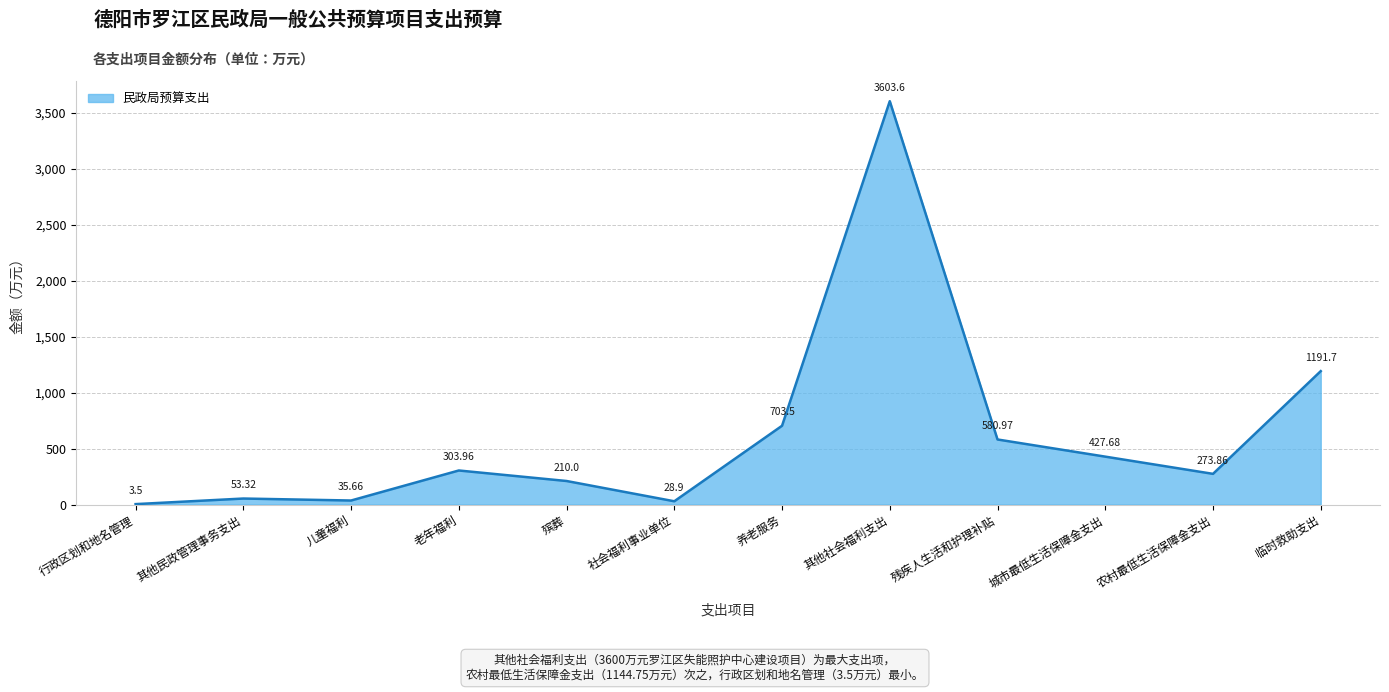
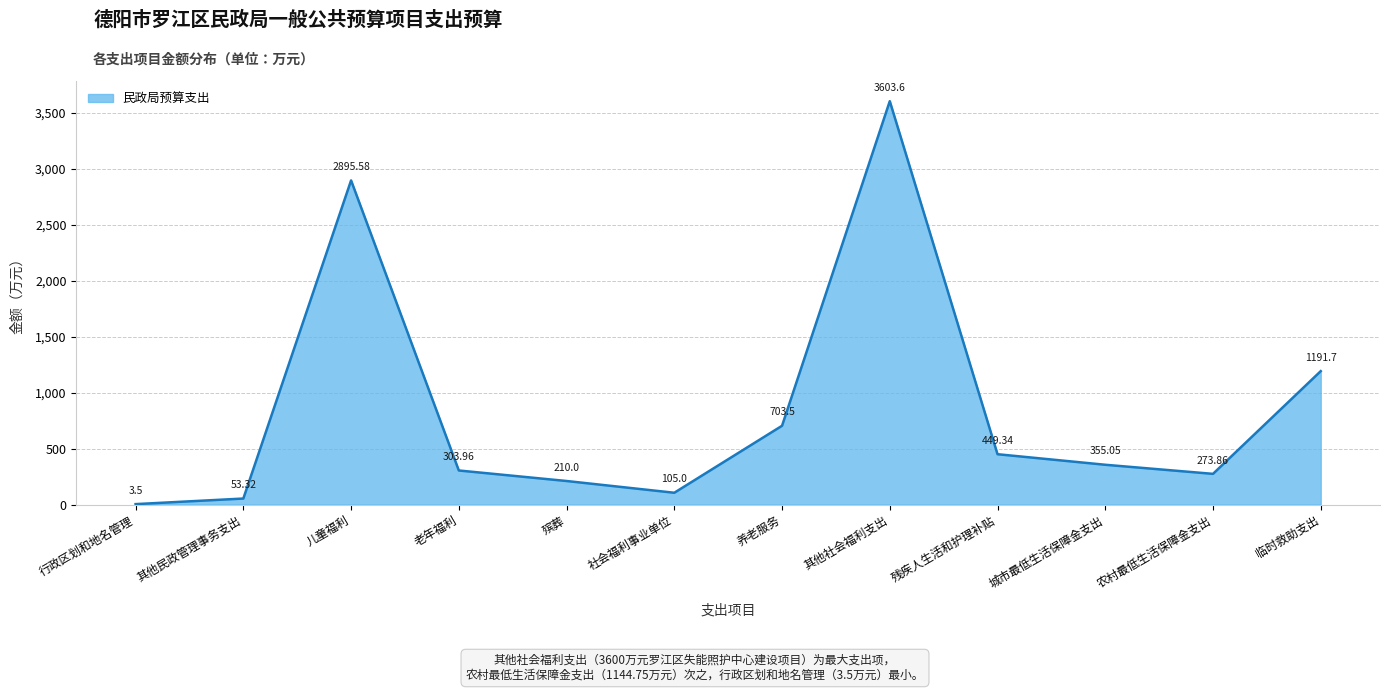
  {
    "行政区划和地名管理": 3.5,
    "其他民政管理事务支出": 53.32,
-   "儿童福利": 35.66,
+   "儿童福利": 2895.58,
    "老年福利": 303.96,
    "殡葬": 210.0,
-   "社会福利事业单位": 28.9,
+   "社会福利事业单位": 105.0,
    "养老服务": 703.5,
    "其他社会福利支出": 3603.6,
-   "残疾人生活和护理补贴": 580.97,
-   "城市最低生活保障金支出": 427.68,
+   "残疾人生活和护理补贴": 449.34,
+   "城市最低生活保障金支出": 355.05,
    "农村最低生活保障金支出": 273.86,
    "临时救助支出": 1191.7
  }
